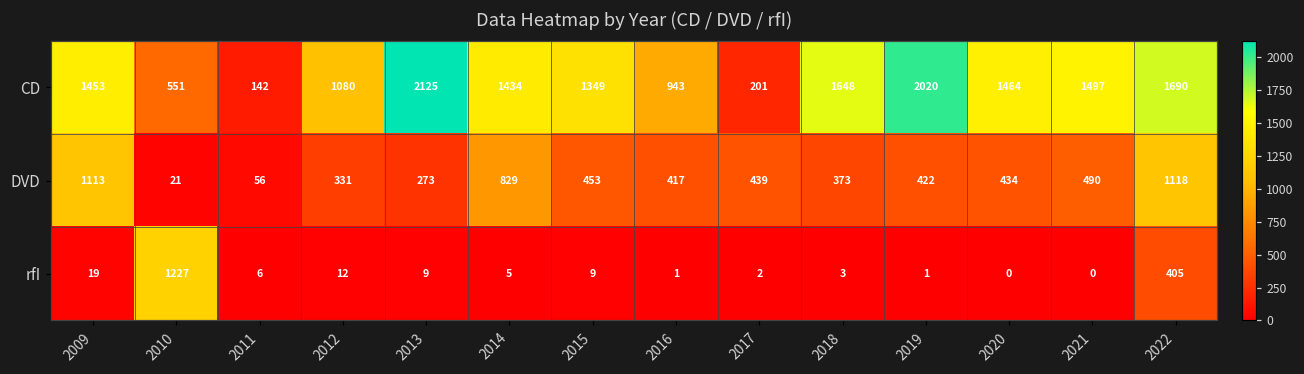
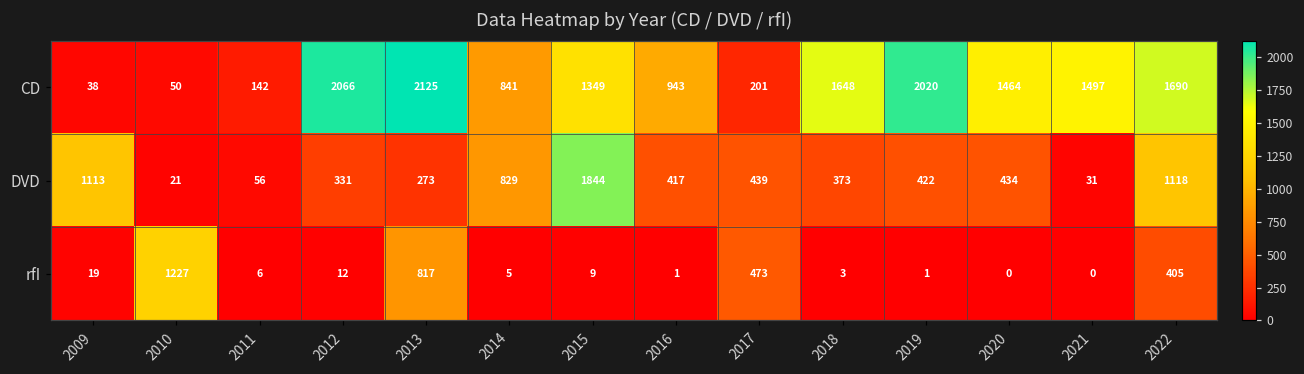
  {
    "CD": {
-     "2009": 1453,
-     "2010": 551,
+     "2009": 38,
+     "2010": 50,
      "2011": 142,
-     "2012": 1080,
+     "2012": 2066,
      "2013": 2125,
-     "2014": 1434,
+     "2014": 841,
      "2015": 1349,
      "2016": 943,
      "2017": 201,
      "2018": 1648,
      "2019": 2020,
      "2020": 1464,
      "2021": 1497,
      "2022": 1690
    },
    "DVD": {
      "2009": 1113,
      "2010": 21,
      "2011": 56,
      "2012": 331,
      "2013": 273,
      "2014": 829,
-     "2015": 453,
+     "2015": 1844,
      "2016": 417,
      "2017": 439,
      "2018": 373,
      "2019": 422,
      "2020": 434,
-     "2021": 490,
+     "2021": 31,
      "2022": 1118
    },
    "rfI": {
      "2009": 19,
      "2010": 1227,
      "2011": 6,
      "2012": 12,
-     "2013": 9,
+     "2013": 817,
      "2014": 5,
      "2015": 9,
      "2016": 1,
-     "2017": 2,
+     "2017": 473,
      "2018": 3,
      "2019": 1,
      "2020": 0,
      "2021": 0,
      "2022": 405
    }
  }
